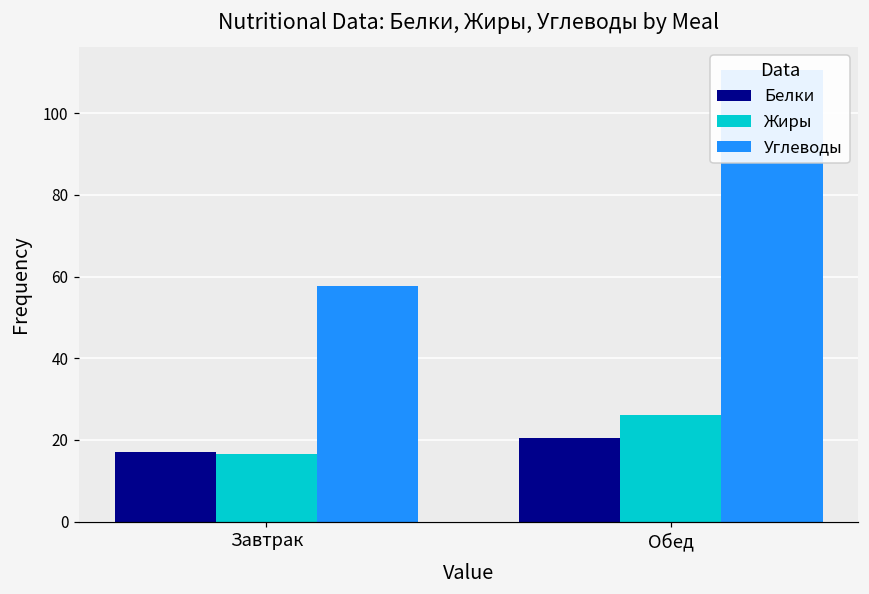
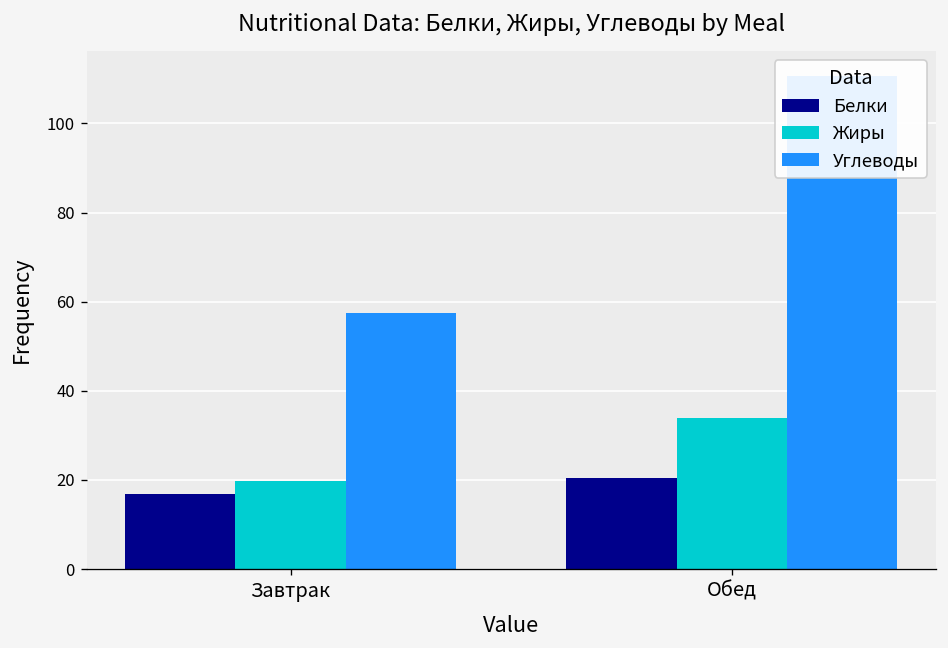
  {
    "Белки": {
      "Завтрак": 17,
      "Обед": 20
    },
    "Жиры": {
-     "Завтрак": 17,
-     "Обед": 26
+     "Завтрак": 20,
+     "Обед": 34
    },
    "Углеводы": {
      "Завтрак": 58
    }
  }
